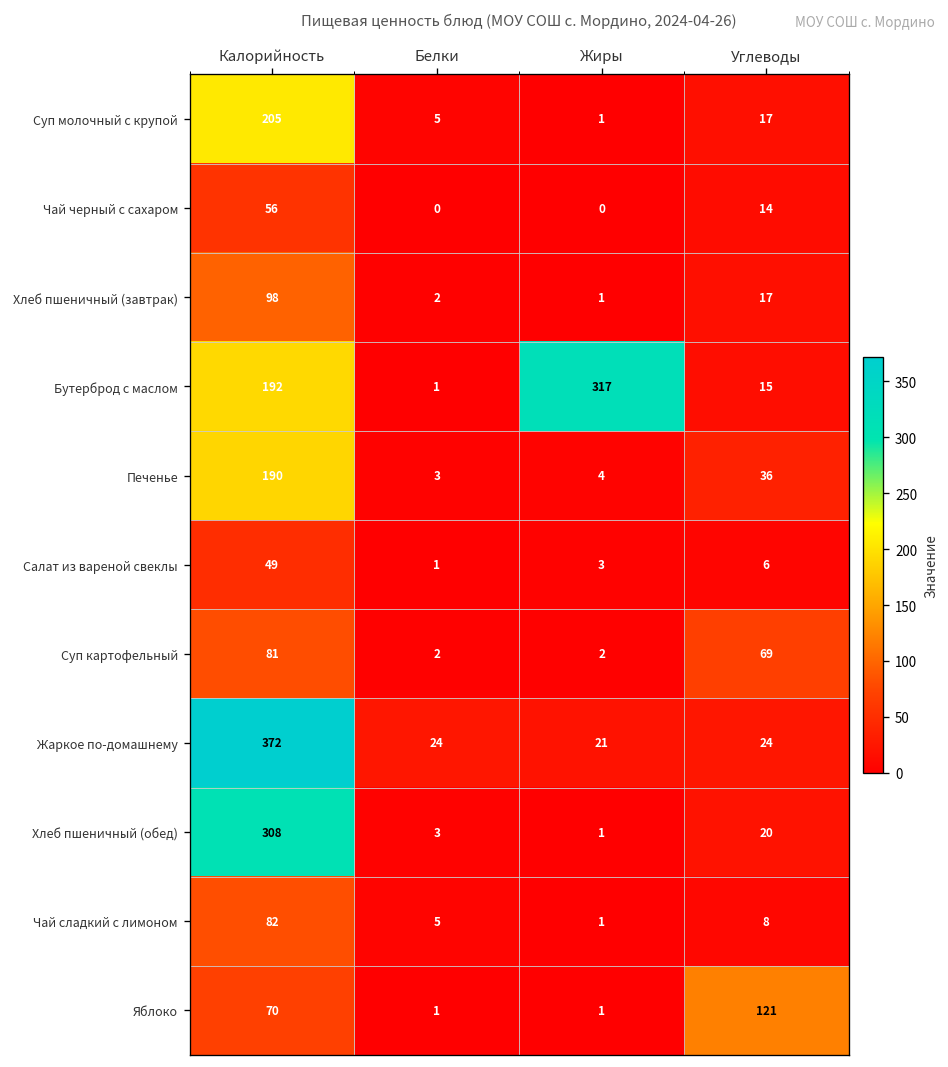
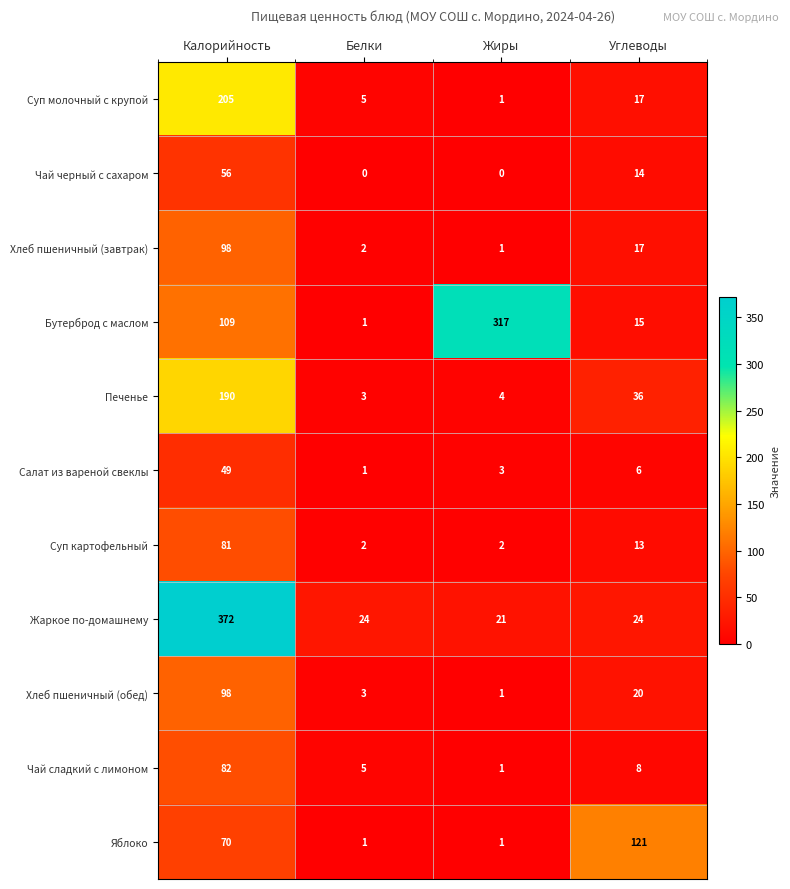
  {
    "Суп молочный с крупой": {
      "Калорийность": 205,
      "Белки": 5,
      "Жиры": 1,
      "Углеводы": 17
    },
    "Чай черный с сахаром": {
      "Калорийность": 56,
      "Белки": 0,
      "Жиры": 0,
      "Углеводы": 14
    },
    "Хлеб пшеничный (завтрак)": {
      "Калорийность": 98,
      "Белки": 2,
      "Жиры": 1,
      "Углеводы": 17
    },
    "Бутерброд с маслом": {
-     "Калорийность": 192,
+     "Калорийность": 109,
      "Белки": 1,
      "Жиры": 317,
      "Углеводы": 15
    },
    "Печенье": {
      "Калорийность": 190,
      "Белки": 3,
      "Жиры": 4,
      "Углеводы": 36
    },
    "Салат из вареной свеклы": {
      "Калорийность": 49,
      "Белки": 1,
      "Жиры": 3,
      "Углеводы": 6
    },
    "Суп картофельный": {
      "Калорийность": 81,
      "Белки": 2,
      "Жиры": 2,
-     "Углеводы": 69
+     "Углеводы": 13
    },
    "Жаркое по-домашнему": {
      "Калорийность": 372,
      "Белки": 24,
      "Жиры": 21,
      "Углеводы": 24
    },
    "Хлеб пшеничный (обед)": {
-     "Калорийность": 308,
+     "Калорийность": 98,
      "Белки": 3,
      "Жиры": 1,
      "Углеводы": 20
    },
    "Чай сладкий с лимоном": {
      "Калорийность": 82,
      "Белки": 5,
      "Жиры": 1,
      "Углеводы": 8
    },
    "Яблоко": {
      "Калорийность": 70,
      "Белки": 1,
      "Жиры": 1,
      "Углеводы": 121
    }
  }
